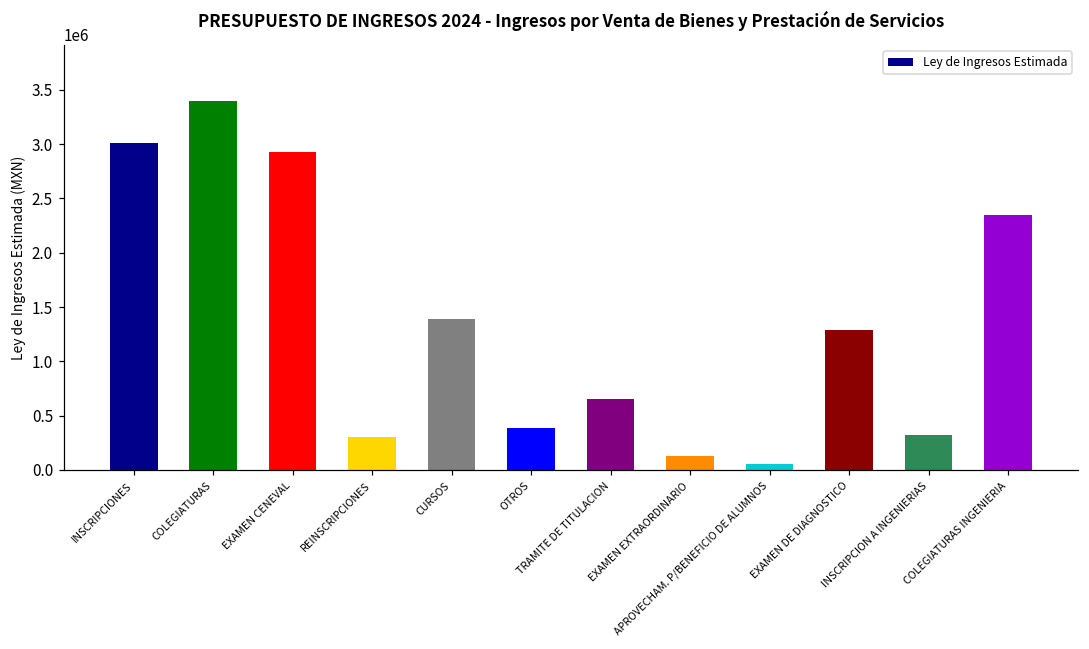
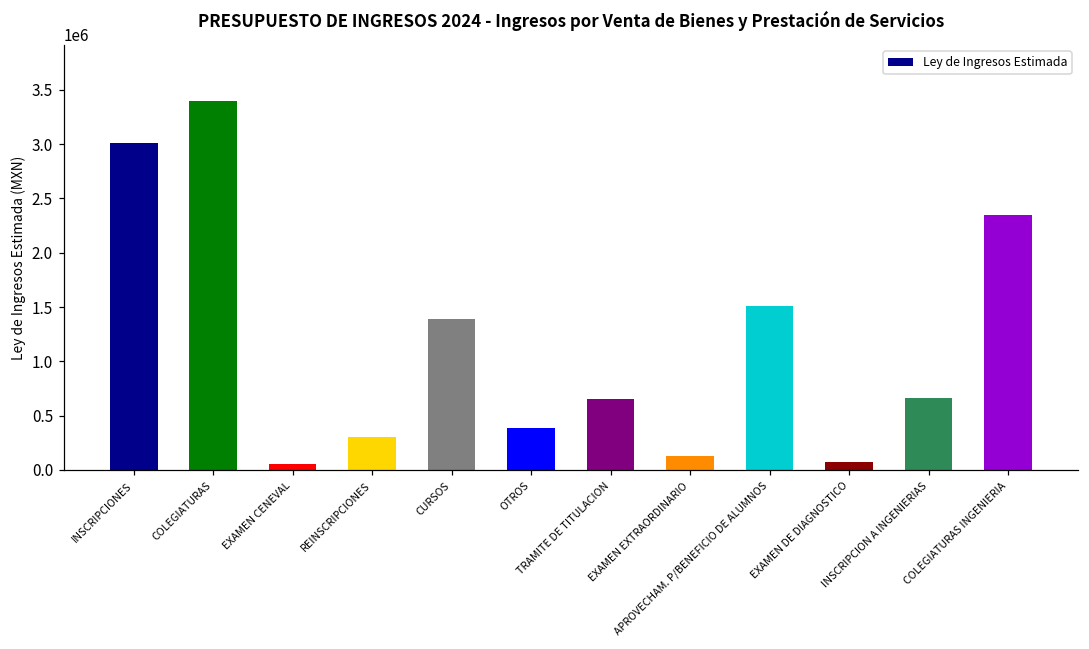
  {
    "INSCRIPCIONES": 3000000,
    "COLEGIATURAS": 3400000,
-   "EXAMEN CENEVAL": 2900000,
+   "EXAMEN CENEVAL": 100000,
    "REINSCRIPCIONES": 300000,
    "CURSOS": 1400000,
    "OTROS": 400000,
    "TRAMITE DE TITULACION": 700000,
    "EXAMEN EXTRAORDINARIO": 100000,
-   "APROVECHAM. P/BENEFICIO DE ALUMNOS": 100000,
-   "EXAMEN DE DIAGNOSTICO": 1300000,
-   "INSCRIPCION A INGENIERIAS": 300000,
+   "APROVECHAM. P/BENEFICIO DE ALUMNOS": 1500000,
+   "EXAMEN DE DIAGNOSTICO": 100000,
+   "INSCRIPCION A INGENIERIAS": 700000,
    "COLEGIATURAS INGENIERIA": 2300000
  }
